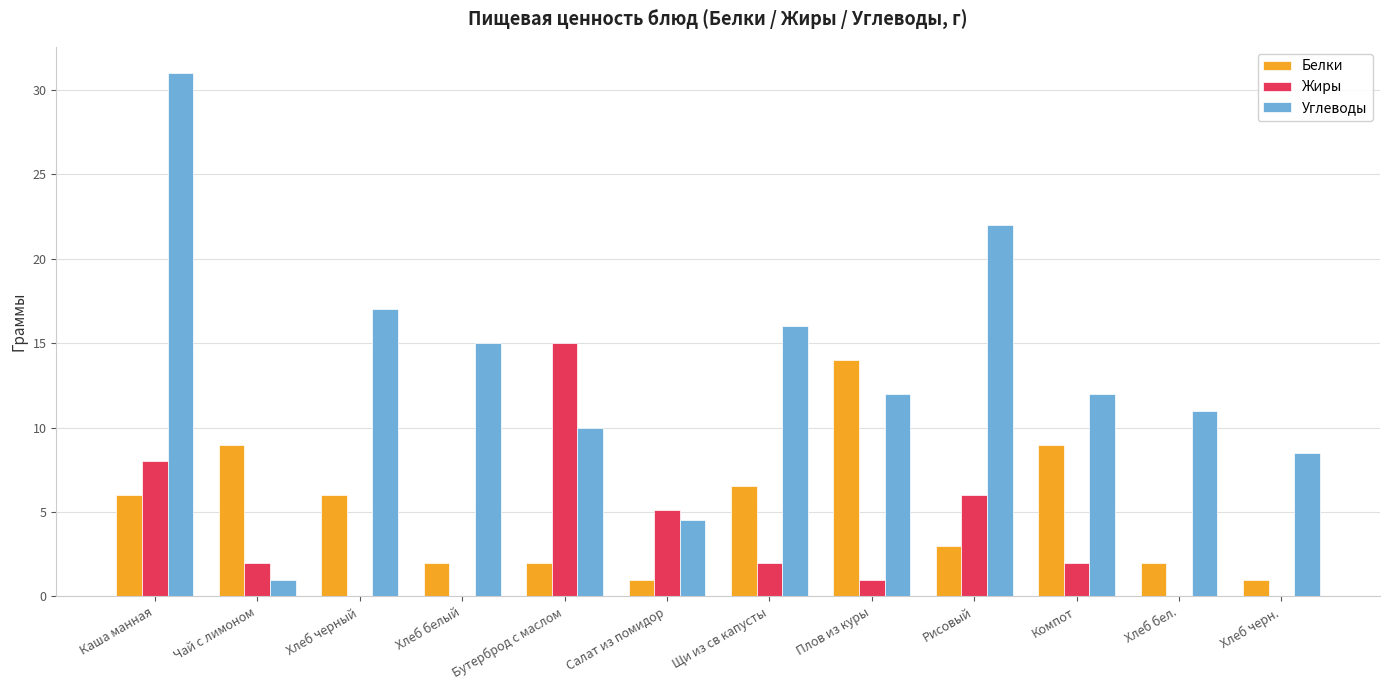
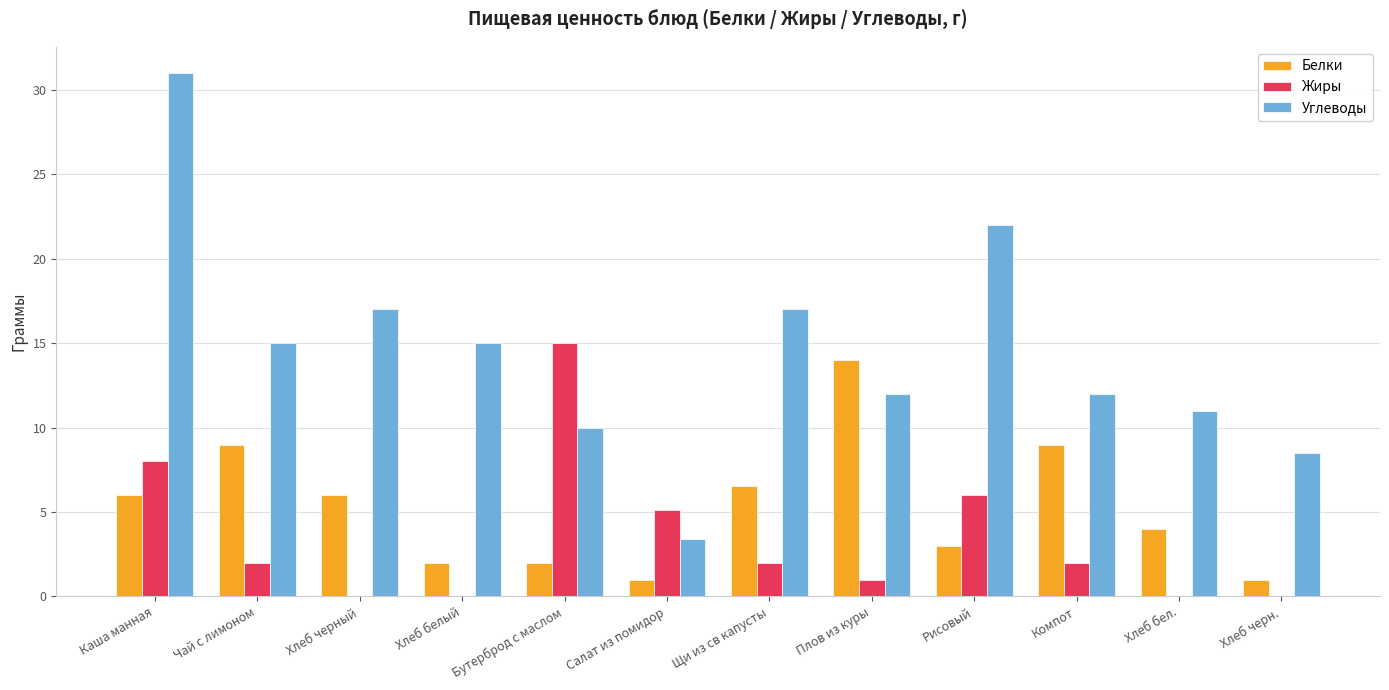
  {
    "Белки": {
      "Каша манная": 6,
      "Чай с лимоном": 9,
      "Хлеб черный": 6,
      "Хлеб белый": 2,
      "Бутерброд с маслом": 2,
      "Салат из помидор": 1,
      "Щи из св капусты": 6.6,
      "Плов из куры": 14,
      "Рисовый": 3,
      "Компот": 9,
-     "Хлеб бел.": 2,
+     "Хлеб бел.": 4,
      "Хлеб черн.": 1
    },
    "Жиры": {
      "Каша манная": 8.0,
      "Чай с лимоном": 2.0,
      "Хлеб черный": 0.0,
      "Хлеб белый": 0.0,
      "Бутерброд с маслом": 15.0,
      "Салат из помидор": 5.1,
      "Щи из св капусты": 2.0,
      "Плов из куры": 1.0,
      "Рисовый": 6.0,
      "Компот": 2.0,
      "Хлеб бел.": 0.0,
      "Хлеб черн.": 0.0
    },
    "Углеводы": {
      "Каша манная": 31.0,
-     "Чай с лимоном": 1,
+     "Чай с лимоном": 15,
      "Хлеб черный": 17.0,
      "Хлеб белый": 15.0,
      "Бутерброд с маслом": 10.0,
-     "Салат из помидор": 4.5,
-     "Щи из св капусты": 16,
+     "Салат из помидор": 3.4,
+     "Щи из св капусты": 17,
      "Плов из куры": 12.0,
      "Рисовый": 22.0,
      "Компот": 12.0,
      "Хлеб бел.": 11.0,
      "Хлеб черн.": 8.5
    }
  }
